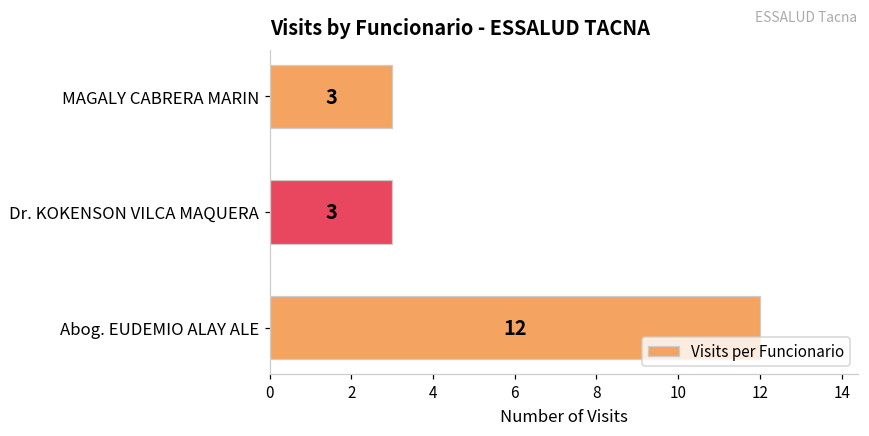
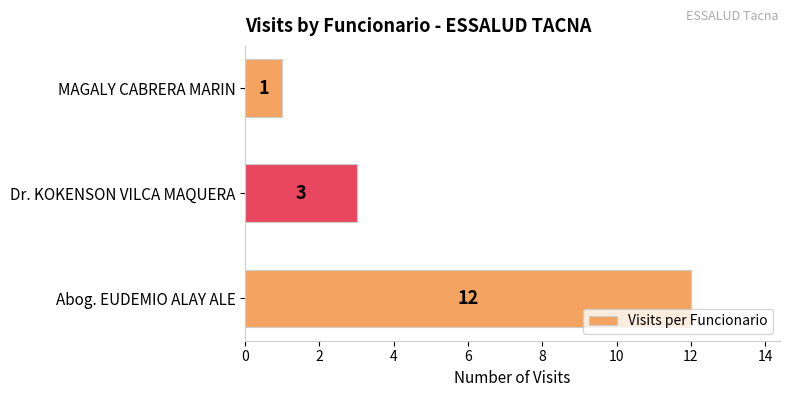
  {
-   "MAGALY CABRERA MARIN": 3,
+   "MAGALY CABRERA MARIN": 1,
    "Dr. KOKENSON VILCA MAQUERA": 3,
    "Abog. EUDEMIO ALAY ALE": 12
  }
